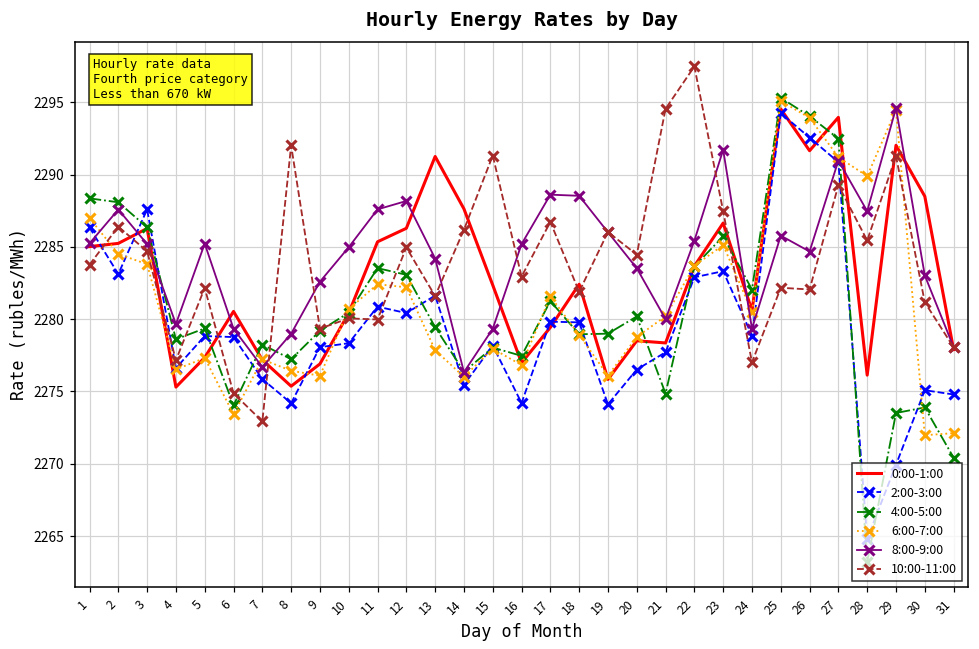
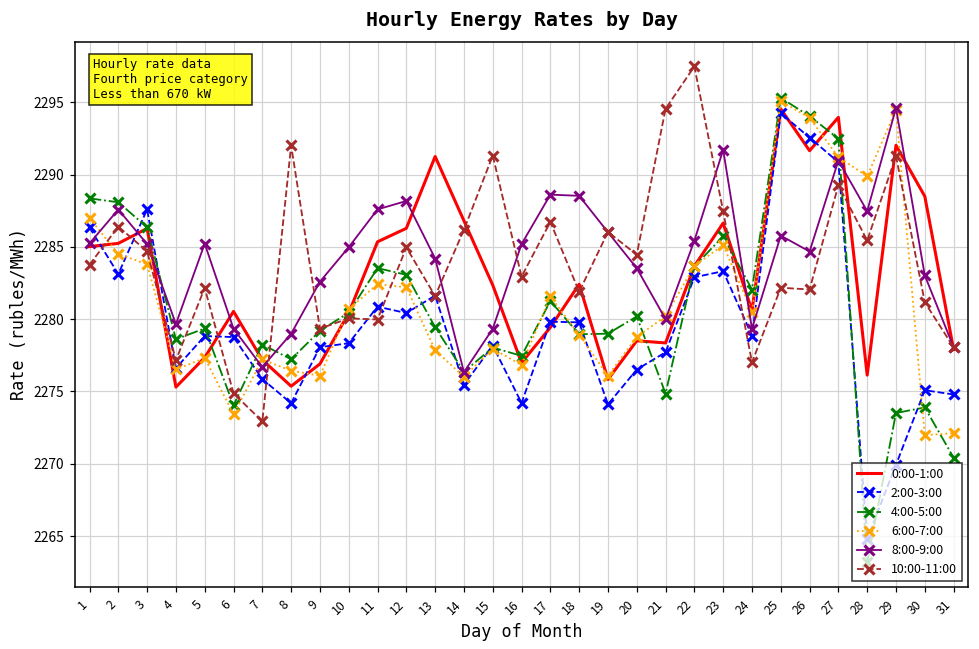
  {
    "0:00-1:00": {
      "1": 2285.0,
      "2": 2285.2,
      "4": 2275.3,
      "6": 2280.5,
      "8": 2275.4,
      "9": 2276.9,
      "11": 2285.3,
      "12": 2286.3,
      "13": 2291.2,
-     "14": 2287.6,
+     "14": 2286.8,
      "15": 2282.4,
      "17": 2279.4,
      "18": 2282.4,
      "19": 2275.8,
      "20": 2278.5,
      "21": 2278.4,
      "23": 2286.6,
      "25": 2294.5,
      "26": 2291.6,
      "27": 2294.0,
      "28": 2276.1,
      "29": 2292.0,
      "30": 2288.5
    },
    "2:00-3:00": {
      "1": 2286.3,
      "2": 2283.1,
      "3": 2287.6,
      "5": 2278.8,
      "6": 2278.8,
      "7": 2275.9,
      "8": 2274.2,
      "9": 2278.1,
      "10": 2278.3,
      "11": 2280.9,
      "12": 2280.4,
      "14": 2275.5,
      "16": 2274.2,
      "17": 2279.8,
      "18": 2279.8,
      "19": 2274.1,
      "20": 2276.5,
      "21": 2277.7,
      "22": 2282.9,
      "23": 2283.3,
      "24": 2278.9,
      "25": 2294.2,
      "26": 2292.6,
      "29": 2269.9,
      "30": 2275.1,
      "31": 2274.8
    },
    "4:00-5:00": {
      "1": 2288.4,
      "2": 2288.1,
      "4": 2278.6,
      "5": 2279.4,
      "6": 2274.0,
      "7": 2278.2,
      "8": 2277.2,
      "11": 2283.5,
      "12": 2283.1,
      "13": 2279.4,
      "16": 2277.5,
      "17": 2281.2,
      "19": 2279.0,
      "20": 2280.2,
      "21": 2274.8,
      "23": 2285.7,
      "24": 2282.0,
      "25": 2295.3,
      "27": 2292.5,
      "29": 2273.5,
      "30": 2273.9,
      "31": 2270.4
    },
    "6:00-7:00": {
      "1": 2287.0,
      "2": 2284.5,
      "3": 2283.8,
      "6": 2273.4,
      "8": 2276.4,
      "9": 2276.1,
      "10": 2280.7,
      "11": 2282.4,
      "12": 2282.2,
      "13": 2277.9,
      "14": 2276.0,
      "17": 2281.6,
      "19": 2276.1,
      "20": 2278.8,
      "21": 2280.2,
      "23": 2285.1,
      "25": 2295.1,
      "27": 2291.2,
      "28": 2289.9,
      "30": 2272.0,
      "31": 2272.1
    },
    "8:00-9:00": {
      "1": 2285.2,
      "2": 2287.6,
      "3": 2285.2,
      "4": 2279.7,
      "5": 2285.2,
      "6": 2279.3,
      "7": 2276.7,
      "8": 2279.0,
      "9": 2282.6,
      "10": 2285.0,
      "11": 2287.6,
      "12": 2288.2,
      "13": 2284.2,
      "15": 2279.3,
      "16": 2285.2,
      "17": 2288.6,
      "18": 2288.5,
      "20": 2283.5,
      "21": 2280.0,
      "22": 2285.4,
      "23": 2291.7,
      "24": 2279.3,
      "25": 2285.8,
      "26": 2284.7,
      "28": 2287.5,
      "30": 2283.0
    },
    "10:00-11:00": {
      "1": 2283.8,
      "2": 2286.4,
      "3": 2284.7,
      "4": 2277.2,
      "5": 2282.2,
      "6": 2274.9,
      "7": 2272.9,
      "8": 2292.0,
      "10": 2280.1,
      "11": 2280.0,
      "12": 2285.0,
      "14": 2286.2,
      "15": 2291.3,
      "16": 2282.9,
      "17": 2286.7,
      "18": 2281.9,
      "20": 2284.5,
      "21": 2294.5,
      "22": 2297.5,
      "23": 2287.5,
      "24": 2277.0,
      "25": 2282.2,
      "26": 2282.1,
      "27": 2289.3,
      "28": 2285.4,
      "29": 2291.3,
      "30": 2281.2
    }
  }
